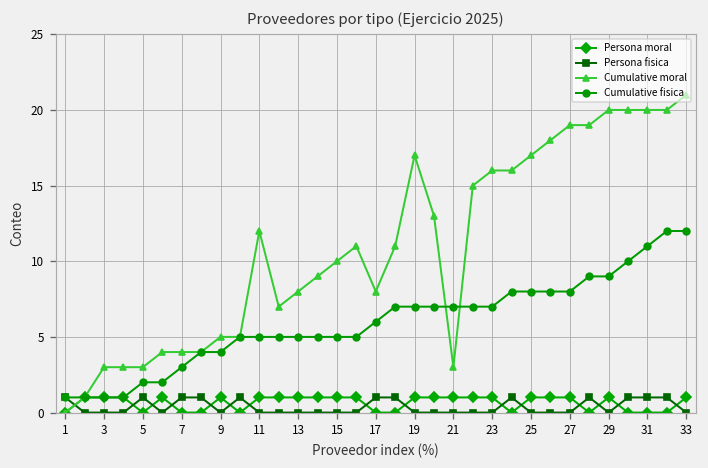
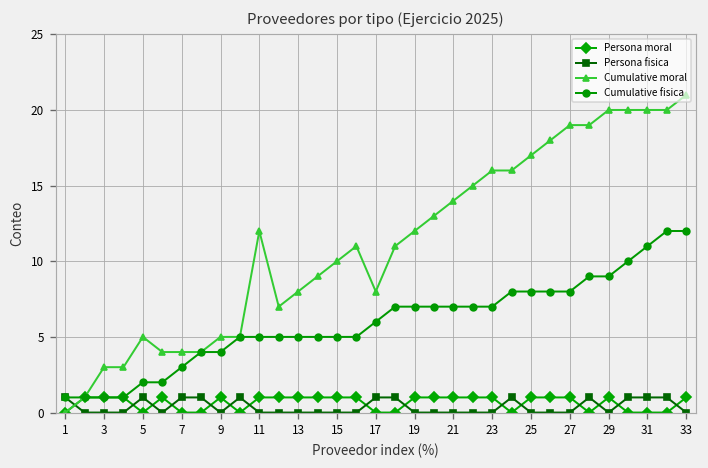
  {
    "Cumulative moral": {
      "3": 3,
-     "5": 3,
+     "5": 5,
      "7": 4,
      "9": 5,
      "11": 12,
      "13": 8,
      "15": 10,
      "17": 8,
-     "19": 17,
-     "21": 3,
+     "19": 12,
+     "21": 14,
      "23": 16,
      "25": 17,
      "27": 19,
      "29": 20,
      "31": 20
    }
  }
